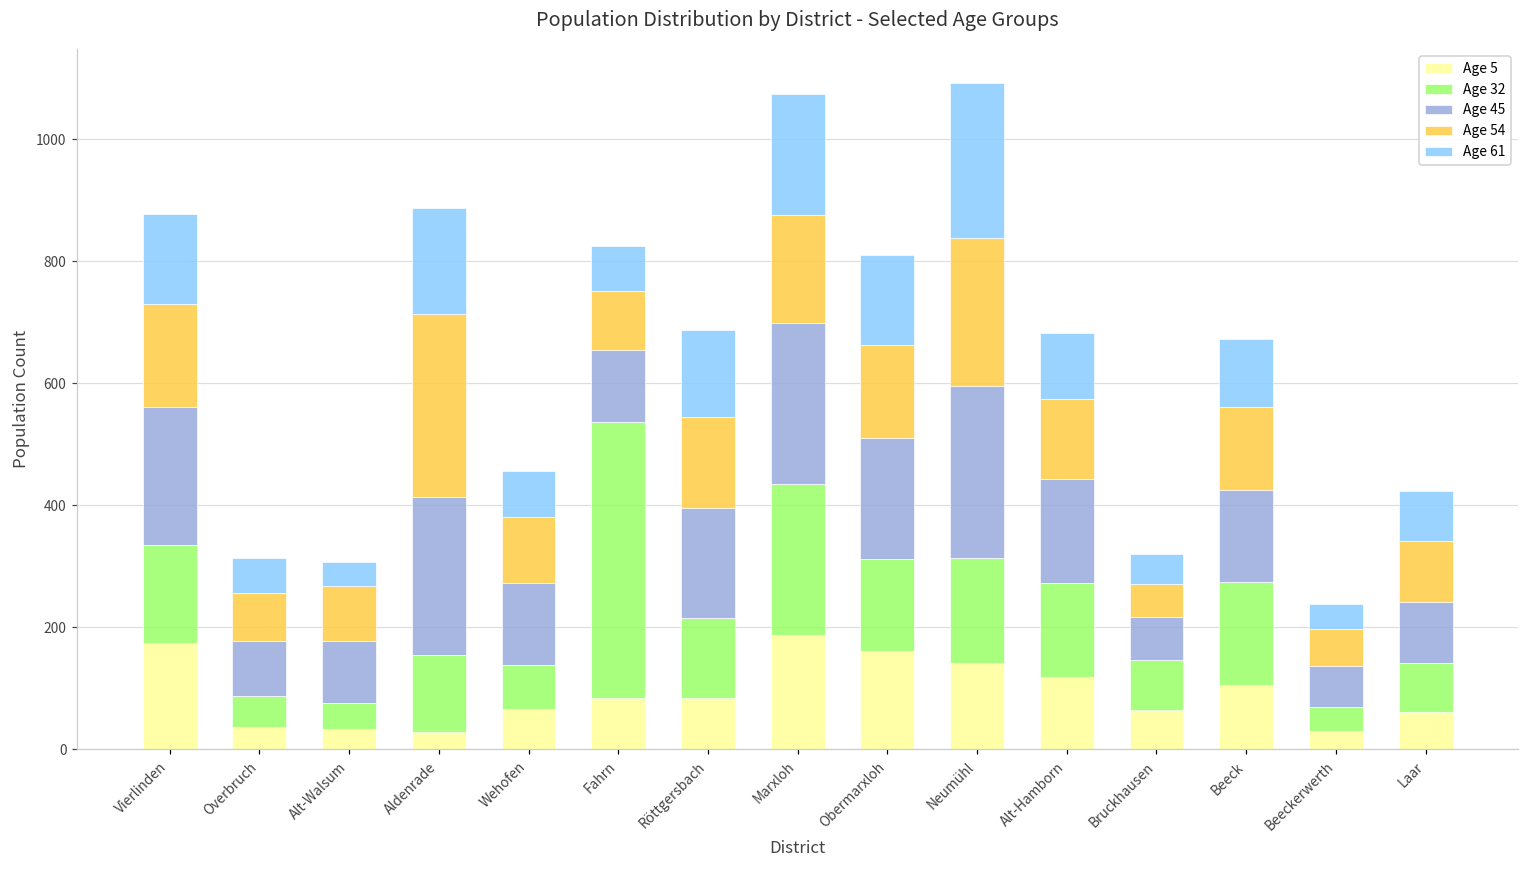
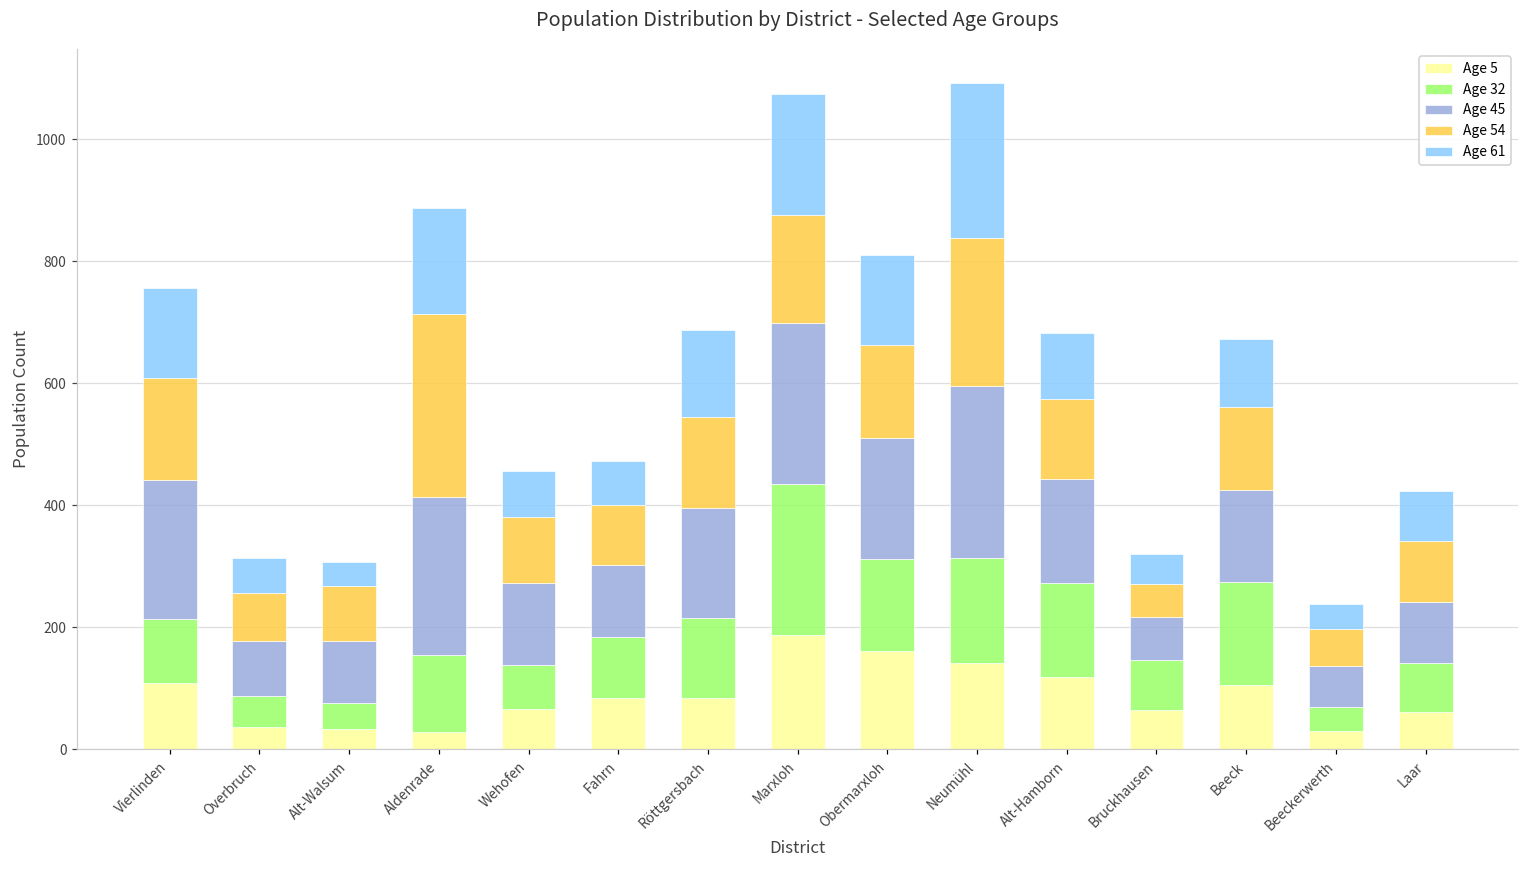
  {
    "Age 5": {
-     "Vierlinden": 170,
+     "Vierlinden": 110,
      "Overbruch": 40,
      "Alt-Walsum": 30,
      "Aldenrade": 30,
      "Wehofen": 70,
      "Fahrn": 80,
      "Röttgersbach": 90,
      "Marxloh": 190,
      "Obermarxloh": 160,
      "Neumühl": 140,
      "Alt-Hamborn": 120,
      "Bruckhausen": 70,
      "Beeck": 110,
      "Beeckerwerth": 30,
      "Laar": 60
    },
    "Age 32": {
-     "Vierlinden": 160,
+     "Vierlinden": 110,
      "Overbruch": 50,
      "Alt-Walsum": 40,
      "Aldenrade": 130,
      "Wehofen": 70,
-     "Fahrn": 450,
+     "Fahrn": 100,
      "Röttgersbach": 130,
      "Marxloh": 250,
      "Obermarxloh": 150,
      "Neumühl": 170,
      "Alt-Hamborn": 150,
      "Bruckhausen": 80,
      "Beeck": 170,
      "Beeckerwerth": 40,
      "Laar": 80
    },
    "Age 54": {
      "Vierlinden": 170,
      "Overbruch": 80,
      "Alt-Walsum": 90,
      "Aldenrade": 300,
      "Wehofen": 110,
      "Fahrn": 100,
      "Röttgersbach": 150,
      "Marxloh": 180,
      "Obermarxloh": 150,
      "Neumühl": 240,
      "Alt-Hamborn": 130,
      "Bruckhausen": 50,
      "Beeck": 140,
      "Beeckerwerth": 60,
      "Laar": 100
    }
  }
